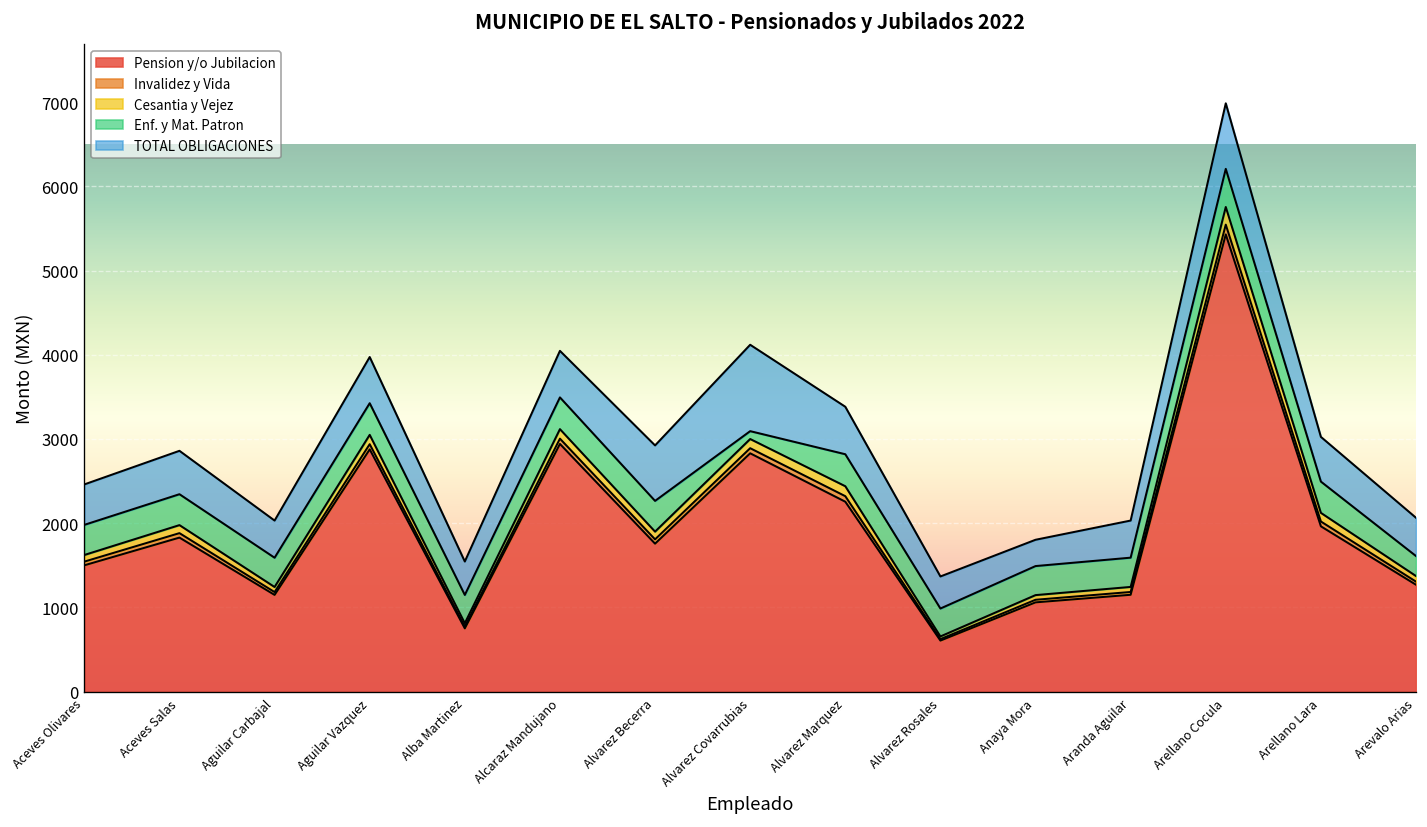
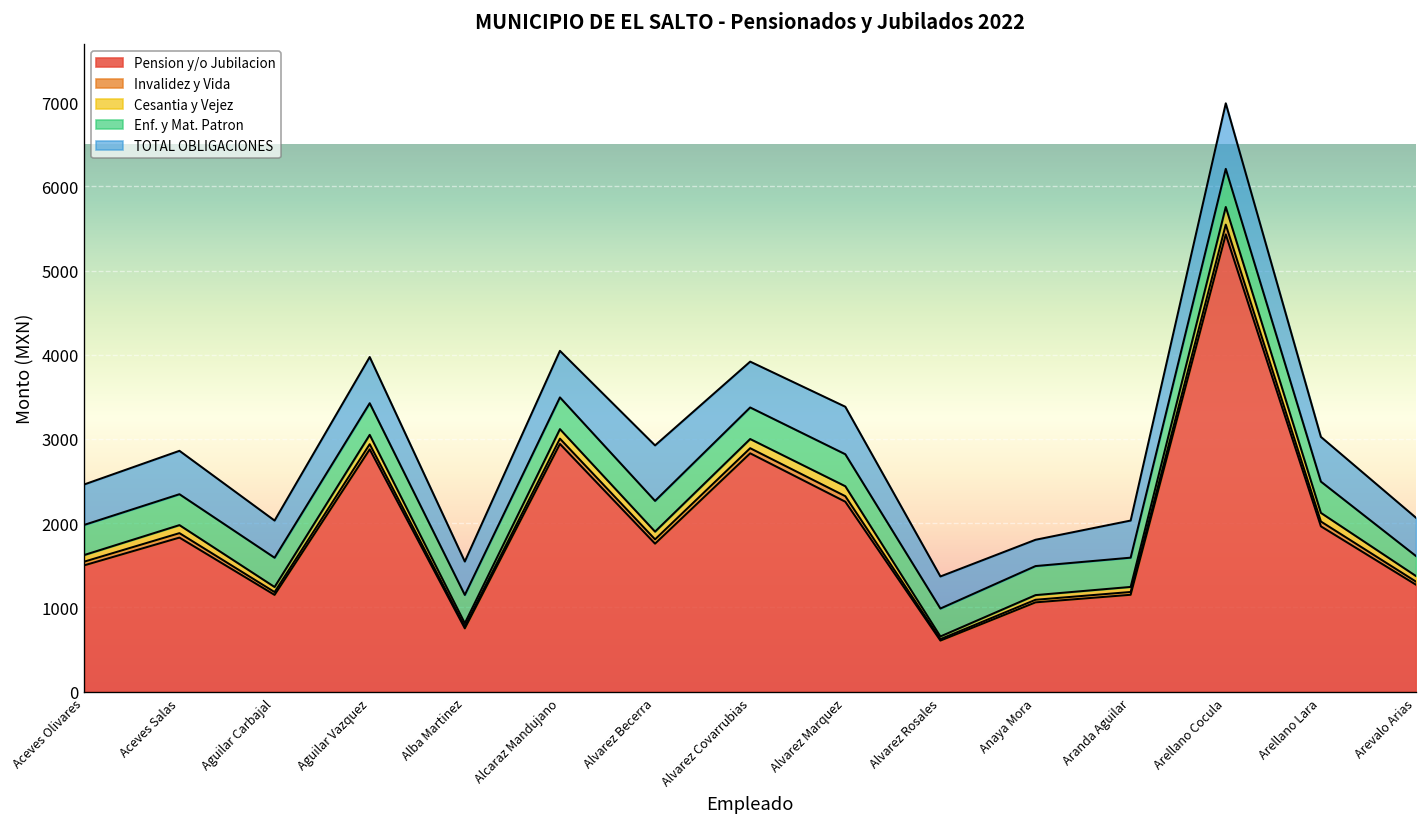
  {
    "Cesantia y Vejez": {
      "Aceves Olivares": 100,
      "Aceves Salas": 100,
      "Aguilar Carbajal": 100,
      "Aguilar Vazquez": 100,
      "Alba Martinez": 0,
      "Alcaraz Mandujano": 100,
      "Alvarez Becerra": 100,
      "Alvarez Covarrubias": 100,
      "Alvarez Marquez": 100,
      "Anaya Mora": 100,
      "Aranda Aguilar": 100,
      "Arellano Cocula": 200,
      "Arellano Lara": 100,
      "Arevalo Arias": 100
    },
    "Enf. y Mat. Patron": {
      "Aceves Olivares": 400,
      "Aceves Salas": 400,
      "Aguilar Carbajal": 300,
      "Aguilar Vazquez": 400,
      "Alba Martinez": 300,
      "Alcaraz Mandujano": 400,
      "Alvarez Becerra": 400,
-     "Alvarez Covarrubias": 100,
+     "Alvarez Covarrubias": 400,
      "Alvarez Marquez": 400,
      "Alvarez Rosales": 300,
      "Anaya Mora": 300,
      "Aranda Aguilar": 300,
      "Arellano Cocula": 500,
      "Arellano Lara": 400,
      "Arevalo Arias": 200
    },
    "TOTAL OBLIGACIONES": {
      "Aceves Olivares": 500,
      "Aceves Salas": 500,
      "Aguilar Carbajal": 400,
      "Aguilar Vazquez": 500,
      "Alba Martinez": 400,
      "Alcaraz Mandujano": 600,
      "Alvarez Becerra": 700,
-     "Alvarez Covarrubias": 1000,
+     "Alvarez Covarrubias": 500,
      "Alvarez Marquez": 600,
      "Alvarez Rosales": 400,
      "Anaya Mora": 300,
      "Aranda Aguilar": 400,
      "Arellano Cocula": 800,
      "Arellano Lara": 500,
      "Arevalo Arias": 500
    }
  }
